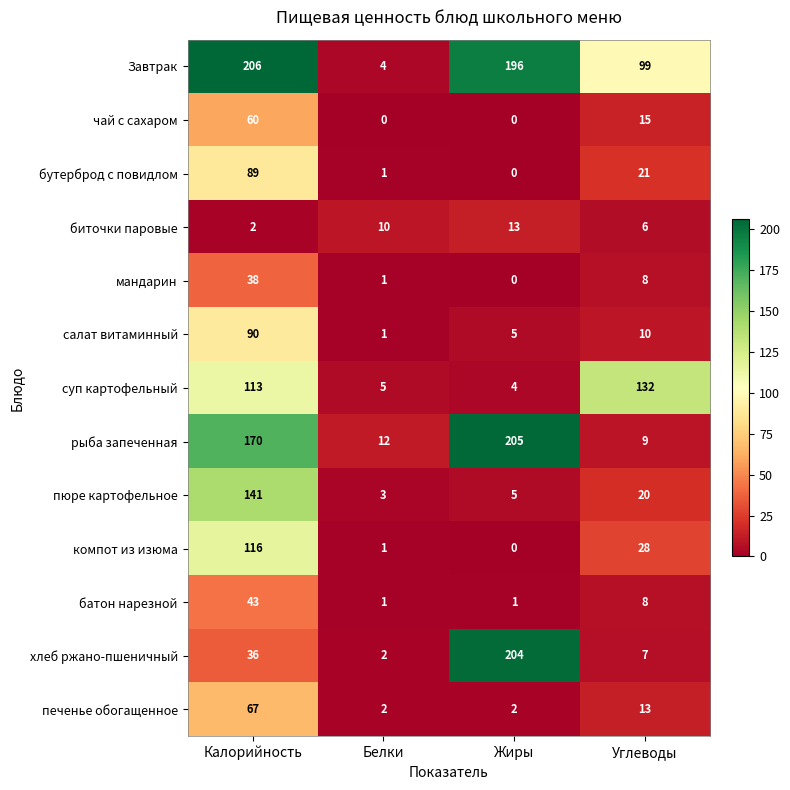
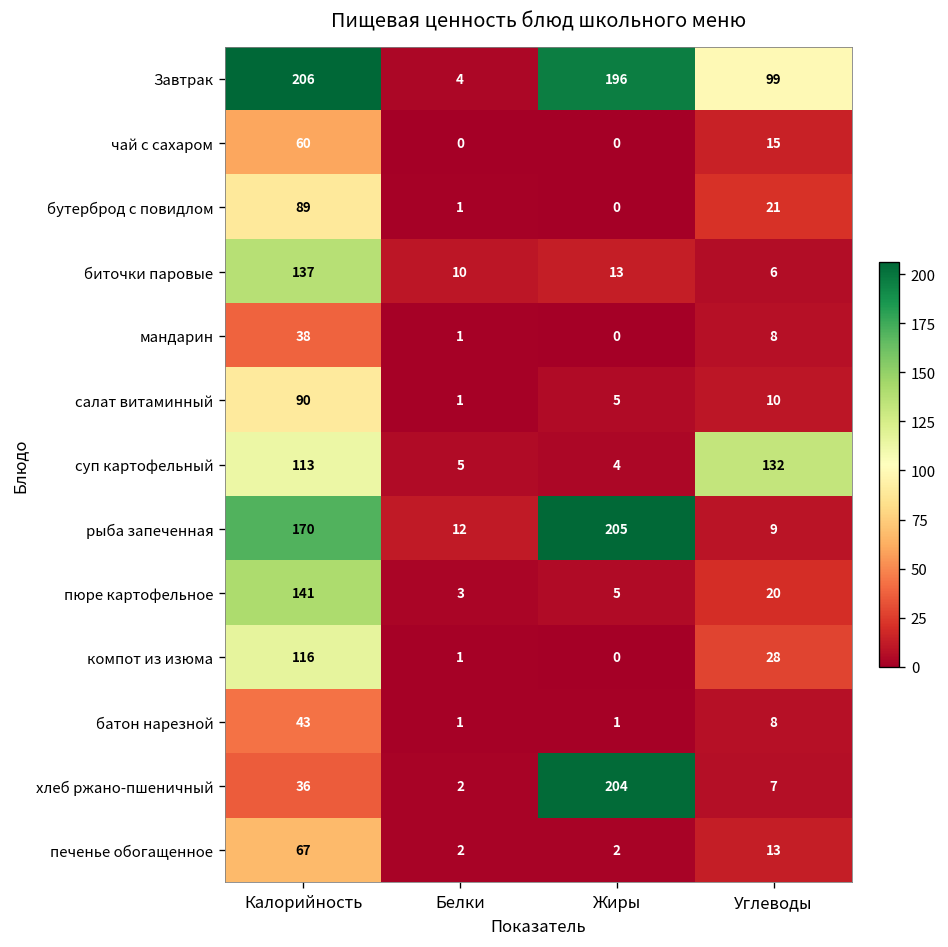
  {
    "Завтрак": {
      "Калорийность": 206,
      "Белки": 4,
      "Жиры": 196,
      "Углеводы": 99
    },
    "чай с сахаром": {
      "Калорийность": 60,
      "Белки": 0,
      "Жиры": 0,
      "Углеводы": 15
    },
    "бутерброд с повидлом": {
      "Калорийность": 89,
      "Белки": 1,
      "Жиры": 0,
      "Углеводы": 21
    },
    "биточки паровые": {
-     "Калорийность": 2,
+     "Калорийность": 137,
      "Белки": 10,
      "Жиры": 13,
      "Углеводы": 6
    },
    "мандарин": {
      "Калорийность": 38,
      "Белки": 1,
      "Жиры": 0,
      "Углеводы": 8
    },
    "салат витаминный": {
      "Калорийность": 90,
      "Белки": 1,
      "Жиры": 5,
      "Углеводы": 10
    },
    "суп картофельный": {
      "Калорийность": 113,
      "Белки": 5,
      "Жиры": 4,
      "Углеводы": 132
    },
    "рыба запеченная": {
      "Калорийность": 170,
      "Белки": 12,
      "Жиры": 205,
      "Углеводы": 9
    },
    "пюре картофельное": {
      "Калорийность": 141,
      "Белки": 3,
      "Жиры": 5,
      "Углеводы": 20
    },
    "компот из изюма": {
      "Калорийность": 116,
      "Белки": 1,
      "Жиры": 0,
      "Углеводы": 28
    },
    "батон нарезной": {
      "Калорийность": 43,
      "Белки": 1,
      "Жиры": 1,
      "Углеводы": 8
    },
    "хлеб ржано-пшеничный": {
      "Калорийность": 36,
      "Белки": 2,
      "Жиры": 204,
      "Углеводы": 7
    },
    "печенье обогащенное": {
      "Калорийность": 67,
      "Белки": 2,
      "Жиры": 2,
      "Углеводы": 13
    }
  }
